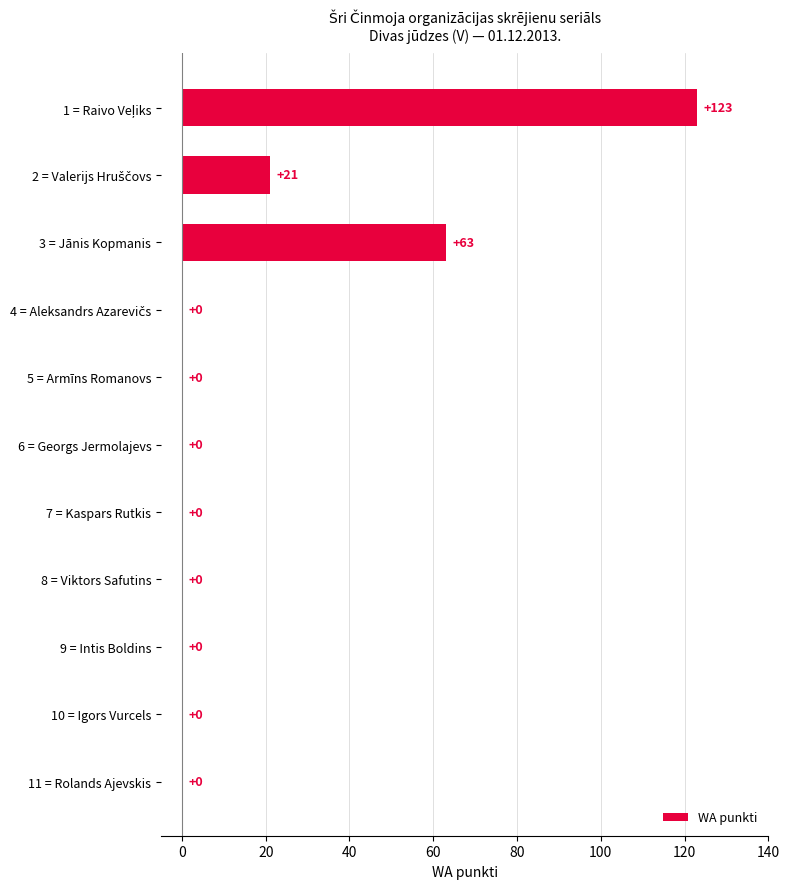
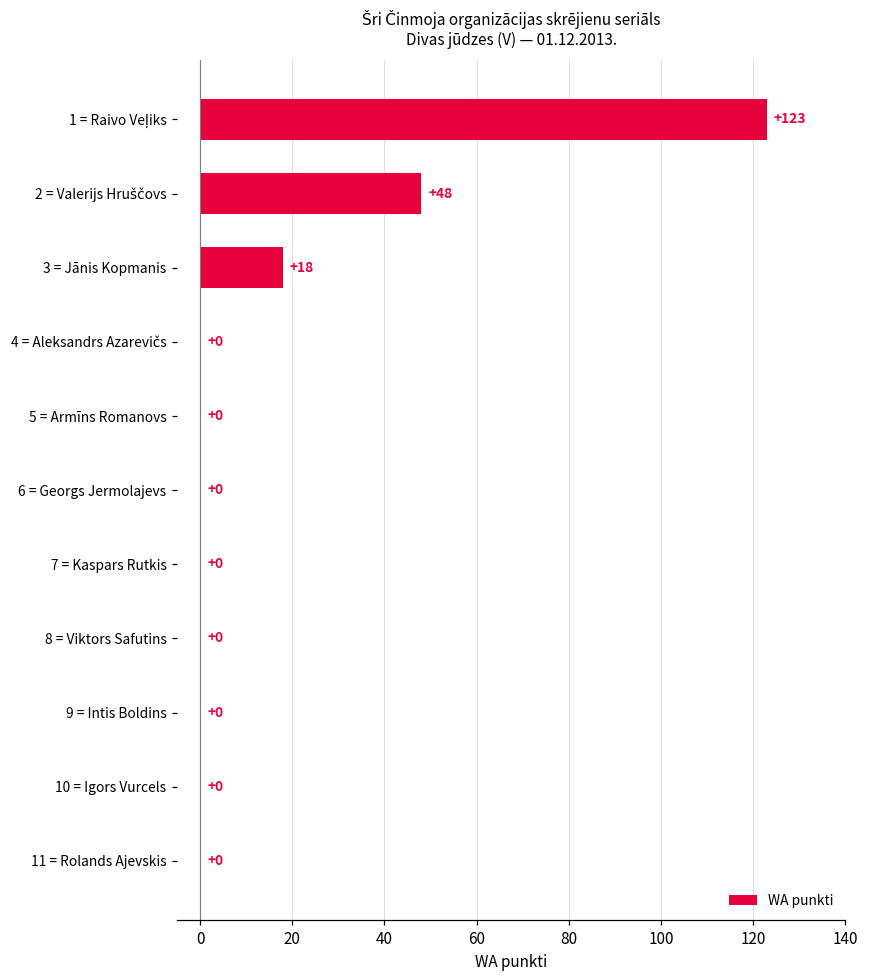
  {
    "1 = Raivo Veļiks": "+123",
-   "2 = Valerijs Hruščovs": "+21",
-   "3 = Jānis Kopmanis": "+63",
+   "2 = Valerijs Hruščovs": "+48",
+   "3 = Jānis Kopmanis": "+18",
    "4 = Aleksandrs Azarevičs": "+0",
    "5 = Armīns Romanovs": "+0",
    "6 = Georgs Jermolajevs": "+0",
    "7 = Kaspars Rutkis": "+0",
    "8 = Viktors Safutins": "+0",
    "9 = Intis Boldins": "+0",
    "10 = Igors Vurcels": "+0",
    "11 = Rolands Ajevskis": "+0"
  }
